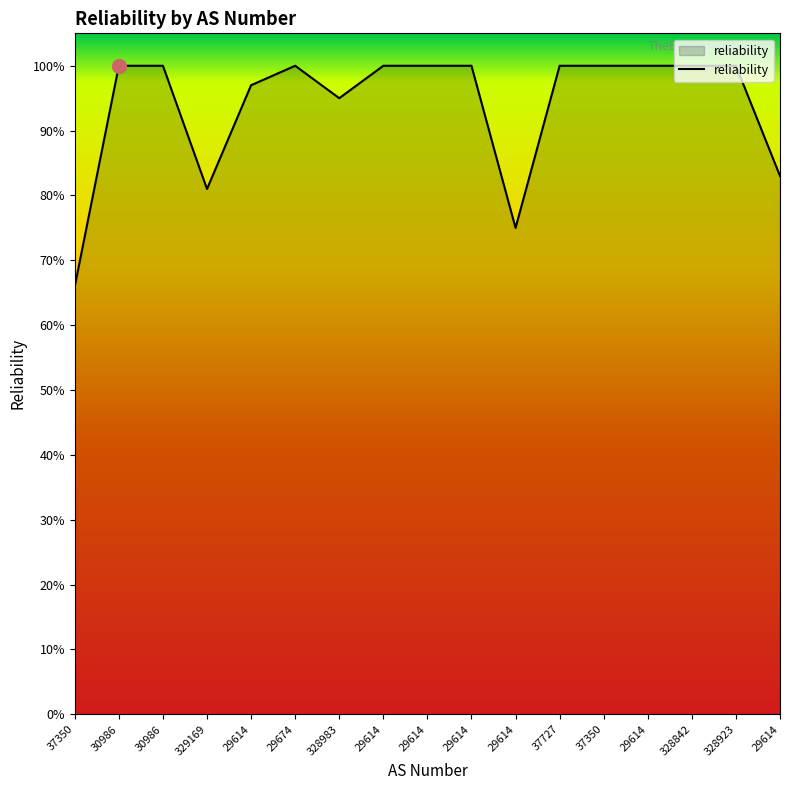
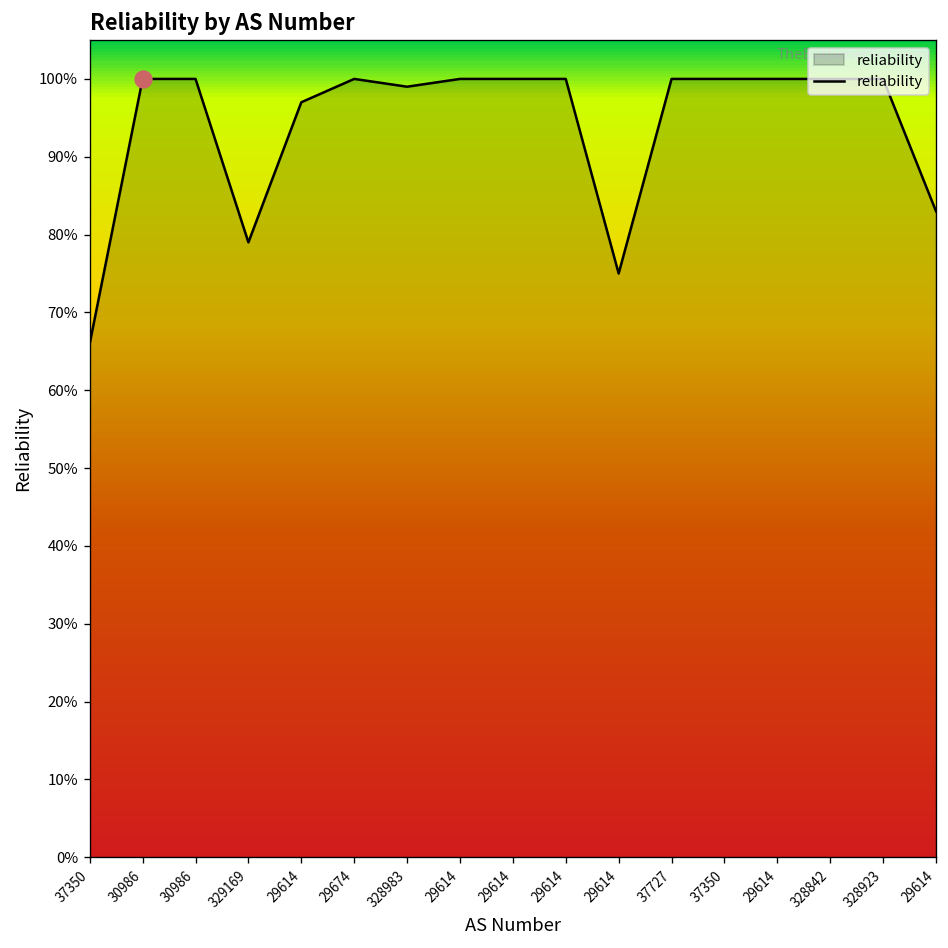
  {
    "reliability": {
-     "329169": "81%",
+     "329169": "79%",
      "29674": "100%",
-     "328983": "95%",
+     "328983": "99%",
      "37727": "100%"
    }
  }
